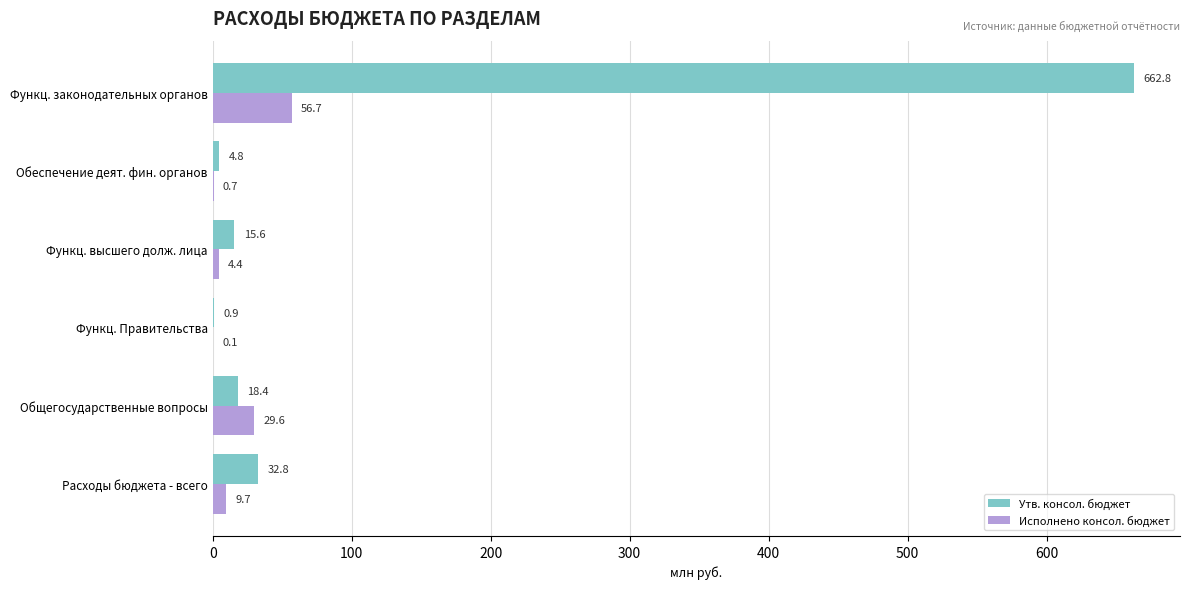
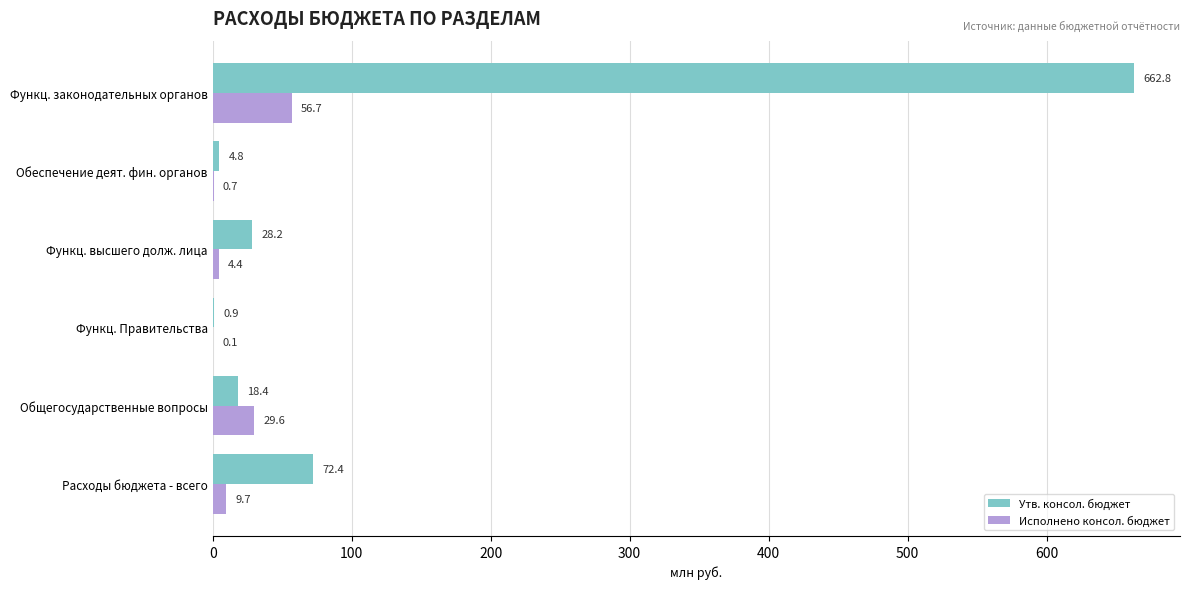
  {
    "Утв. консол. бюджет": {
      "Функц. законодательных органов": 662.8,
      "Обеспечение деят. фин. органов": 4.8,
-     "Функц. высшего долж. лица": 15.6,
+     "Функц. высшего долж. лица": 28.2,
      "Функц. Правительства": 0.9,
      "Общегосударственные вопросы": 18.4,
-     "Расходы бюджета - всего": 32.8
+     "Расходы бюджета - всего": 72.4
    },
    "Исполнено консол. бюджет": {
      "Функц. законодательных органов": 56.7,
      "Обеспечение деят. фин. органов": 0.7,
      "Функц. высшего долж. лица": 4.4,
      "Функц. Правительства": 0.1,
      "Общегосударственные вопросы": 29.6,
      "Расходы бюджета - всего": 9.7
    }
  }
